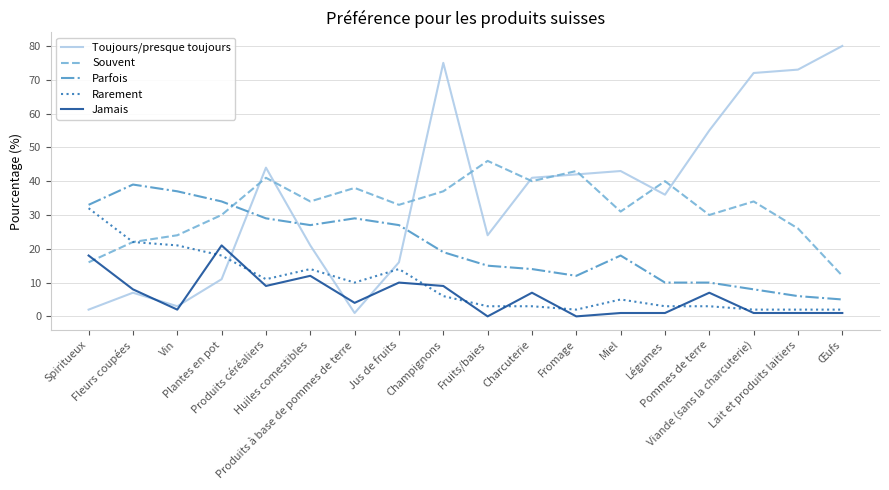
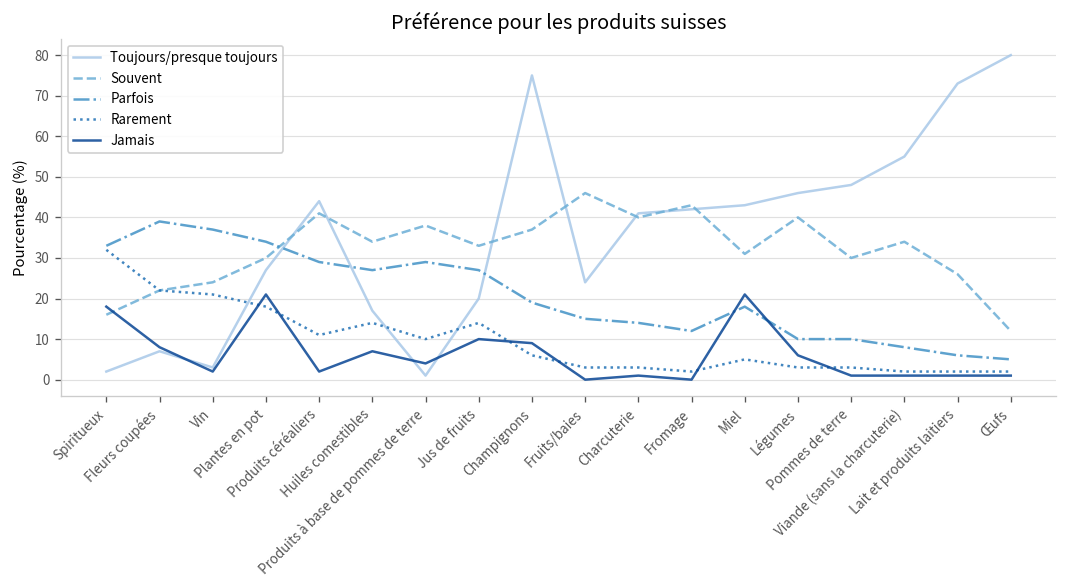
  {
    "Toujours/presque toujours": {
      "Spiritueux": 2,
      "Fleurs coupées": 7,
      "Vin": 3,
-     "Plantes en pot": 11,
+     "Plantes en pot": 27,
      "Produits céréaliers": 44,
-     "Huiles comestibles": 21,
+     "Huiles comestibles": 17,
      "Produits à base de pommes de terre": 1,
-     "Jus de fruits": 16,
+     "Jus de fruits": 20,
      "Champignons": 75,
      "Fruits/baies": 24,
      "Charcuterie": 41,
      "Fromage": 42,
      "Miel": 43,
-     "Légumes": 36,
-     "Pommes de terre": 55,
-     "Viande (sans la charcuterie)": 72,
+     "Légumes": 46,
+     "Pommes de terre": 48,
+     "Viande (sans la charcuterie)": 55,
      "Lait et produits laitiers": 73,
      "Œufs": 80
    },
    "Jamais": {
      "Spiritueux": 18,
      "Fleurs coupées": 8,
      "Vin": 2,
      "Plantes en pot": 21,
-     "Produits céréaliers": 9,
-     "Huiles comestibles": 12,
+     "Produits céréaliers": 2,
+     "Huiles comestibles": 7,
      "Produits à base de pommes de terre": 4,
      "Jus de fruits": 10,
      "Champignons": 9,
      "Fruits/baies": 0,
-     "Charcuterie": 7,
+     "Charcuterie": 1,
      "Fromage": 0,
-     "Miel": 1,
-     "Légumes": 1,
-     "Pommes de terre": 7,
+     "Miel": 21,
+     "Légumes": 6,
+     "Pommes de terre": 1,
      "Viande (sans la charcuterie)": 1,
      "Lait et produits laitiers": 1,
      "Œufs": 1
    }
  }
